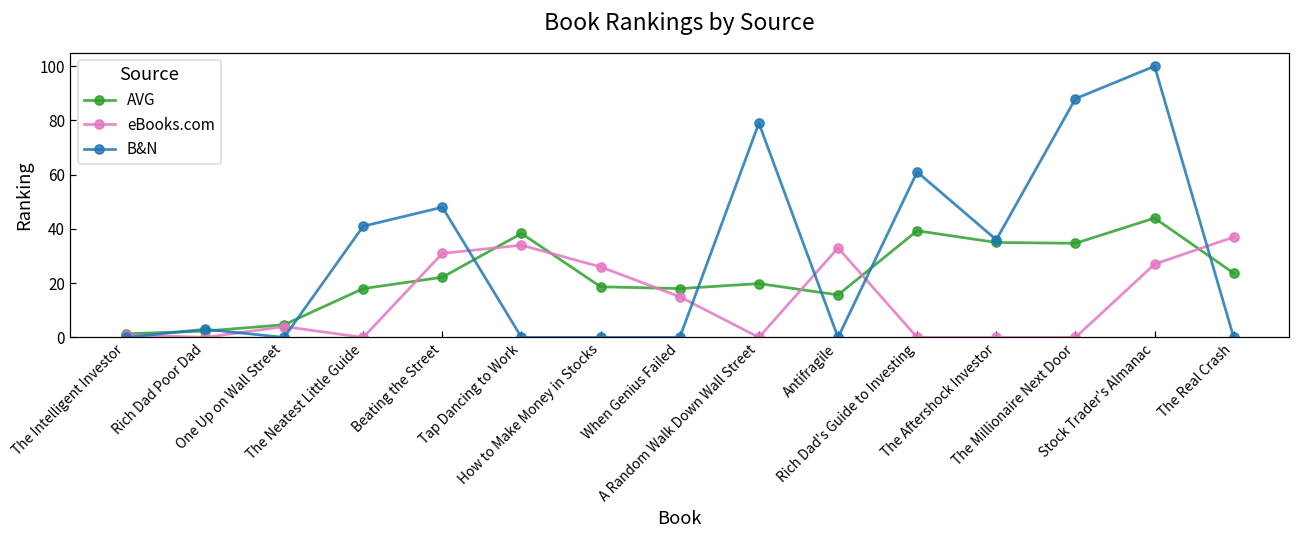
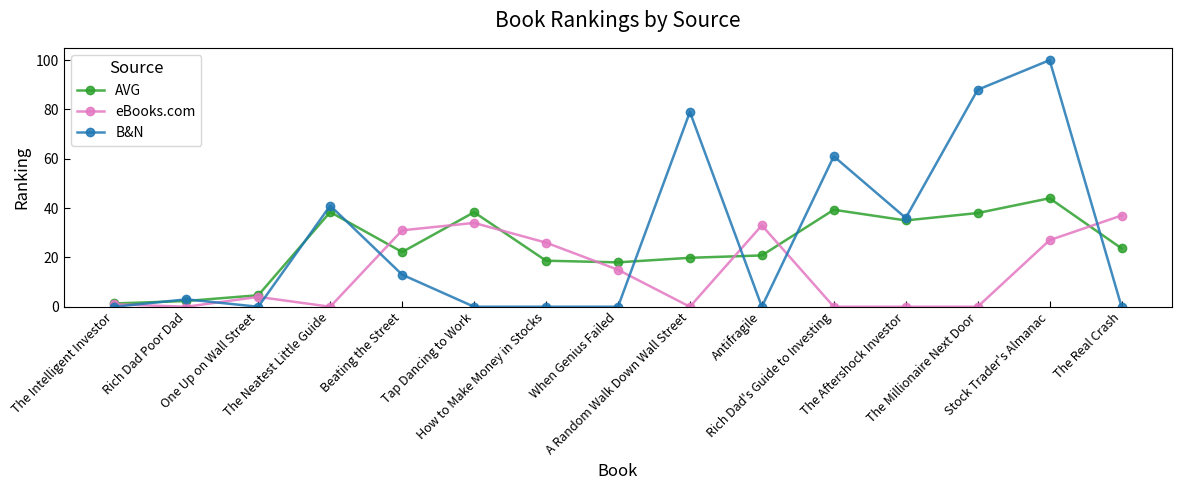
  {
    "AVG": {
-     "The Neatest Little Guide": 18,
+     "The Neatest Little Guide": 38,
      "Beating the Street": 22,
      "Tap Dancing to Work": 38,
      "How to Make Money in Stocks": 19,
      "When Genius Failed": 18,
      "A Random Walk Down Wall Street": 20,
-     "Antifragile": 16,
+     "Antifragile": 21,
      "Rich Dad's Guide to Investing": 39,
-     "The Millionaire Next Door": 35,
+     "The Millionaire Next Door": 38,
      "Stock Trader's Almanac": 44,
      "The Real Crash": 24
    },
    "eBooks.com": {
      "Rich Dad Poor Dad": 0,
      "The Neatest Little Guide": 0,
      "Beating the Street": 31,
      "Tap Dancing to Work": 34,
      "How to Make Money in Stocks": 26,
      "When Genius Failed": 15,
      "A Random Walk Down Wall Street": 0,
      "Antifragile": 33,
      "Rich Dad's Guide to Investing": 0,
      "The Aftershock Investor": 0,
      "The Millionaire Next Door": 0,
      "Stock Trader's Almanac": 27,
      "The Real Crash": 37
    },
    "B&N": {
      "One Up on Wall Street": 0,
      "The Neatest Little Guide": 41,
-     "Beating the Street": 48,
+     "Beating the Street": 13,
      "Tap Dancing to Work": 0,
      "How to Make Money in Stocks": 0,
      "When Genius Failed": 0,
      "A Random Walk Down Wall Street": 79,
      "Antifragile": 0,
      "Rich Dad's Guide to Investing": 61,
      "The Millionaire Next Door": 88,
      "Stock Trader's Almanac": 100,
      "The Real Crash": 0
    }
  }
